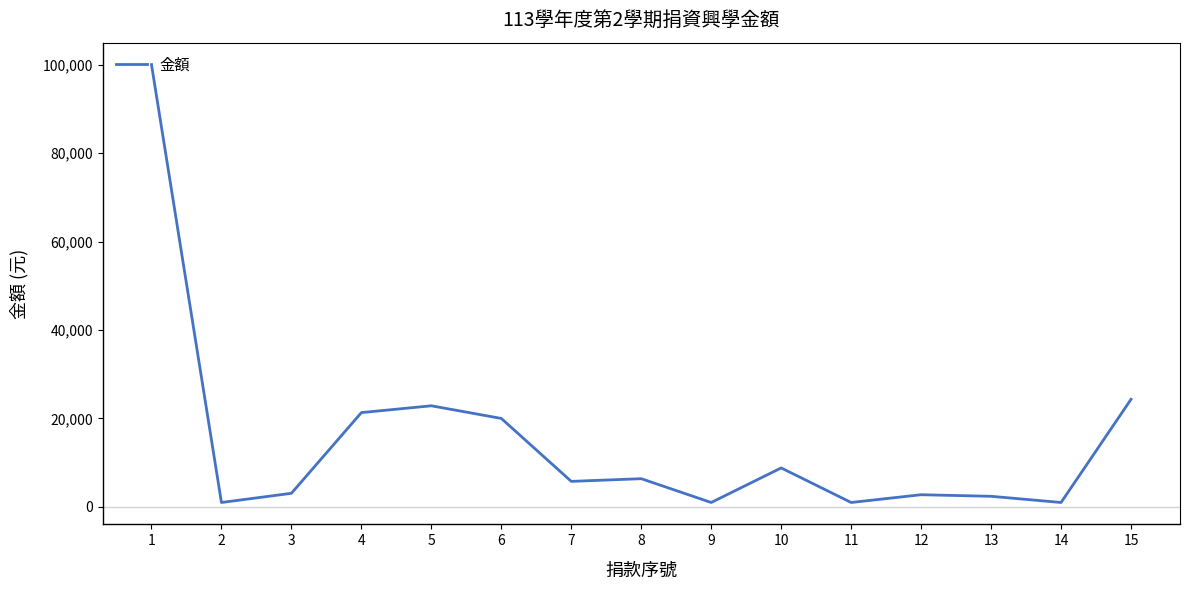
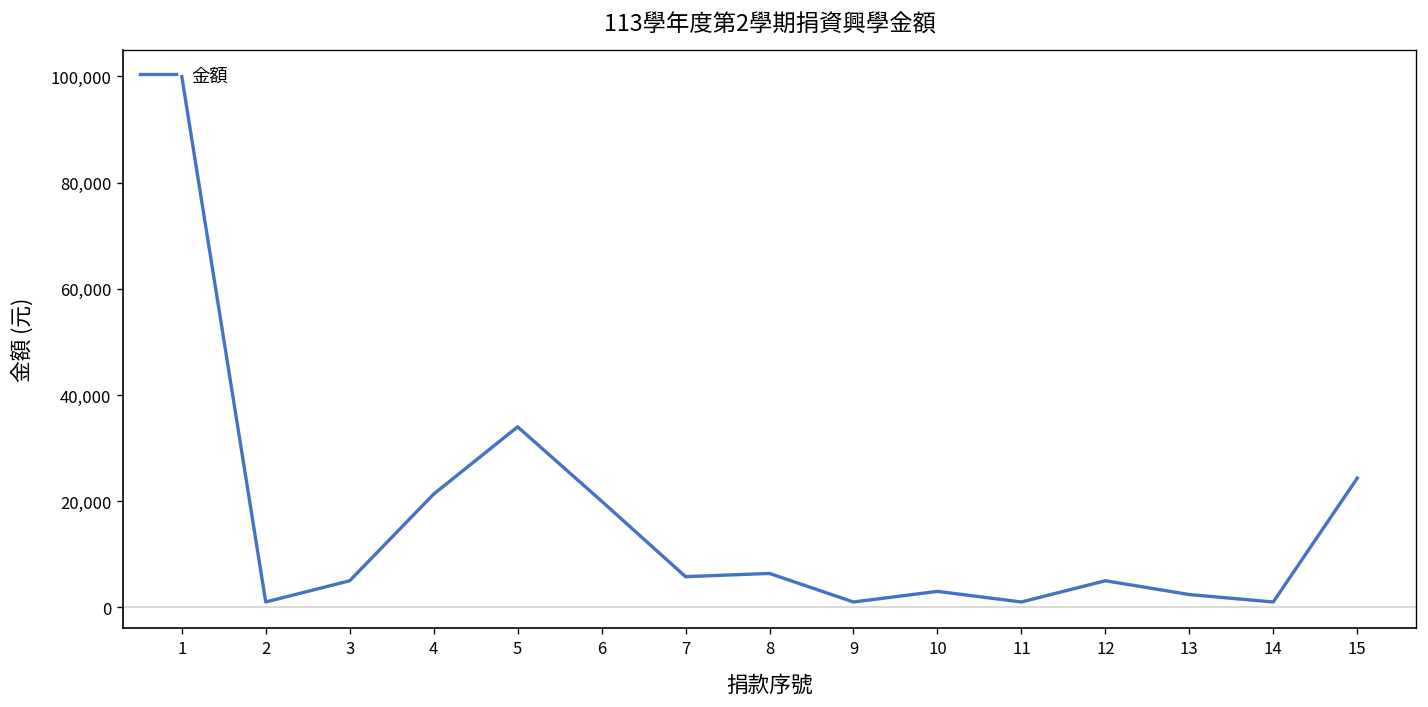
  {
    "1": "100,000",
    "2": "1,000",
-   "3": "3,000",
+   "3": "5,000",
    "4": "21,000",
-   "5": "23,000",
+   "5": "34,000",
    "6": "20,000",
    "7": "6,000",
    "8": "6,000",
    "9": "1,000",
-   "10": "9,000",
+   "10": "3,000",
    "11": "1,000",
-   "12": "3,000",
+   "12": "5,000",
    "13": "2,000",
    "14": "1,000",
    "15": "24,000"
  }
